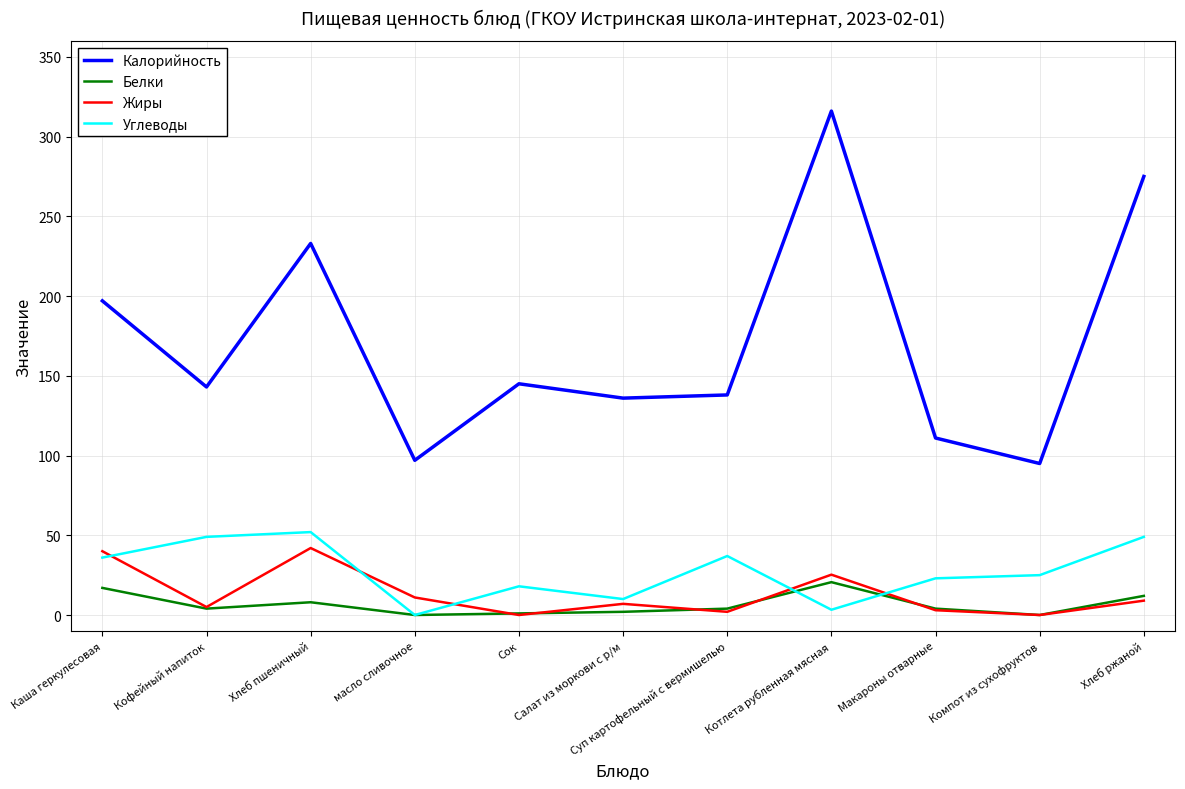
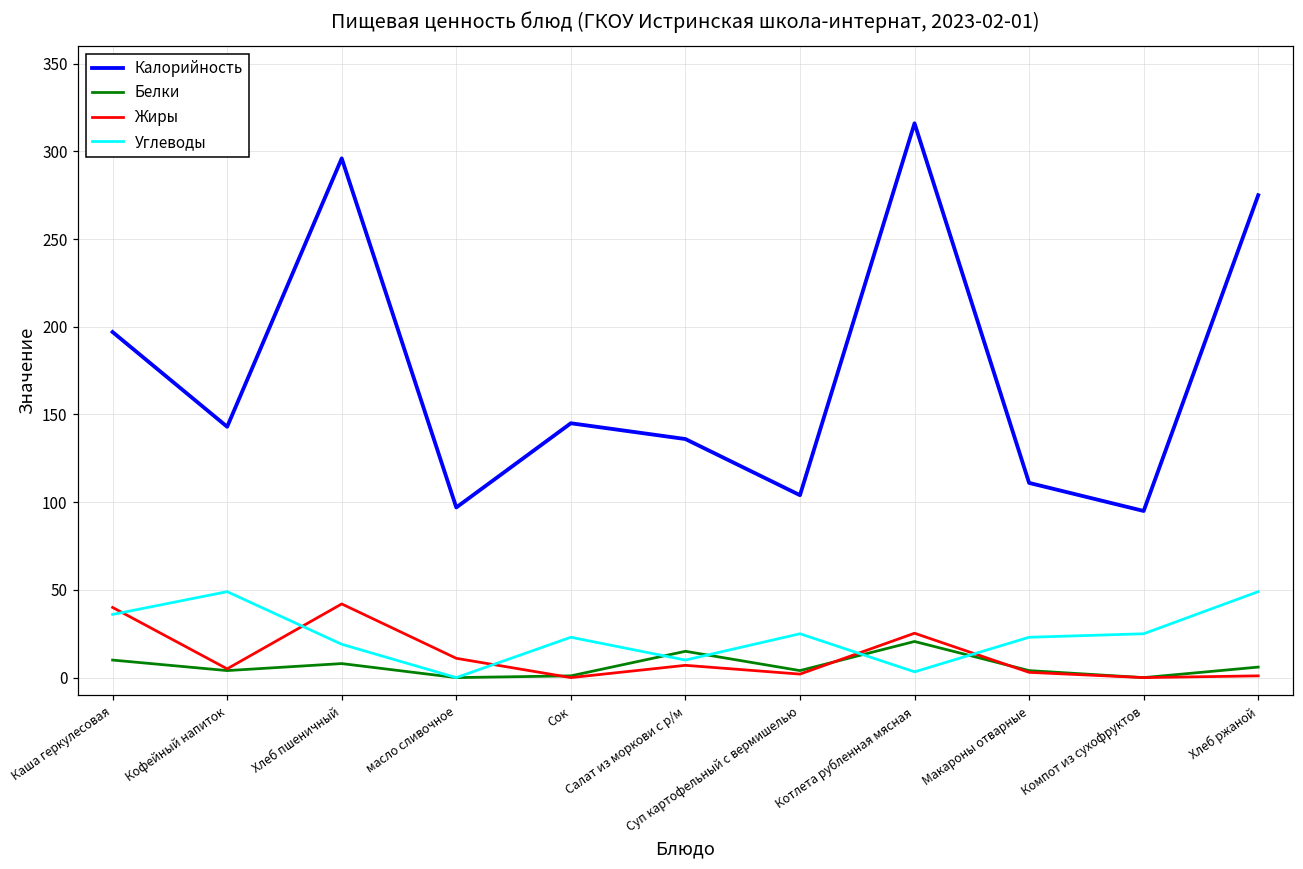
  {
    "Калорийность": {
      "Каша геркулесовая": 197,
      "Кофейный напиток": 143,
-     "Хлеб пшеничный": 233,
+     "Хлеб пшеничный": 296,
      "масло сливочное": 97,
      "Сок": 145,
      "Салат из моркови с р/м": 136,
-     "Суп картофельный с вермишелью": 138,
+     "Суп картофельный с вермишелью": 104,
      "Котлета рубленная мясная": 316,
      "Макароны отварные": 111,
      "Компот из сухофруктов": 95,
      "Хлеб ржаной": 275
    },
    "Белки": {
-     "Каша геркулесовая": 17,
+     "Каша геркулесовая": 10,
      "Хлеб пшеничный": 8,
-     "Салат из моркови с р/м": 2,
+     "Салат из моркови с р/м": 15,
      "Суп картофельный с вермишелью": 4,
      "Котлета рубленная мясная": 21,
-     "Хлеб ржаной": 12
+     "Хлеб ржаной": 6
    },
    "Жиры": {
      "Каша геркулесовая": 40,
      "Хлеб пшеничный": 42,
      "масло сливочное": 11,
      "Салат из моркови с р/м": 7,
      "Суп картофельный с вермишелью": 2,
      "Котлета рубленная мясная": 25,
-     "Хлеб ржаной": 9
+     "Хлеб ржаной": 1
    },
    "Углеводы": {
      "Каша геркулесовая": 36,
      "Кофейный напиток": 49,
-     "Хлеб пшеничный": 52,
-     "Сок": 18,
+     "Хлеб пшеничный": 19,
+     "Сок": 23,
      "Салат из моркови с р/м": 10,
-     "Суп картофельный с вермишелью": 37,
+     "Суп картофельный с вермишелью": 25,
      "Котлета рубленная мясная": 3,
      "Макароны отварные": 23,
      "Компот из сухофруктов": 25,
      "Хлеб ржаной": 49
    }
  }
